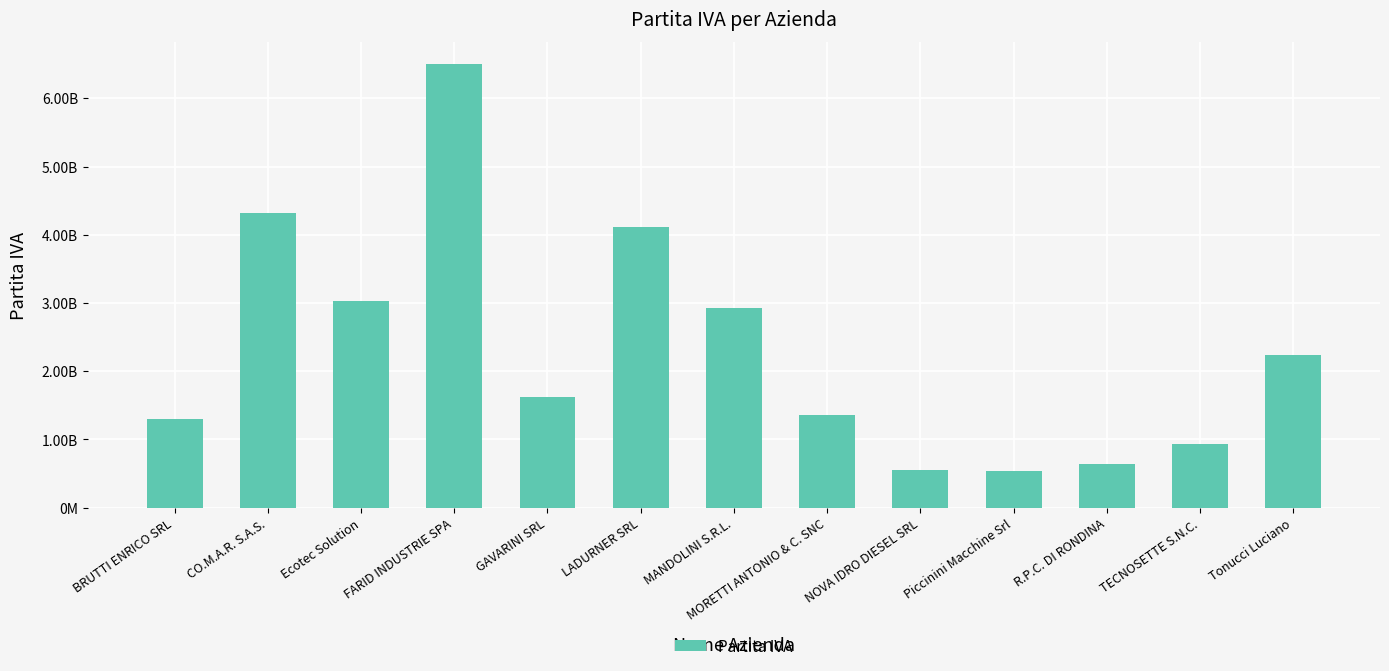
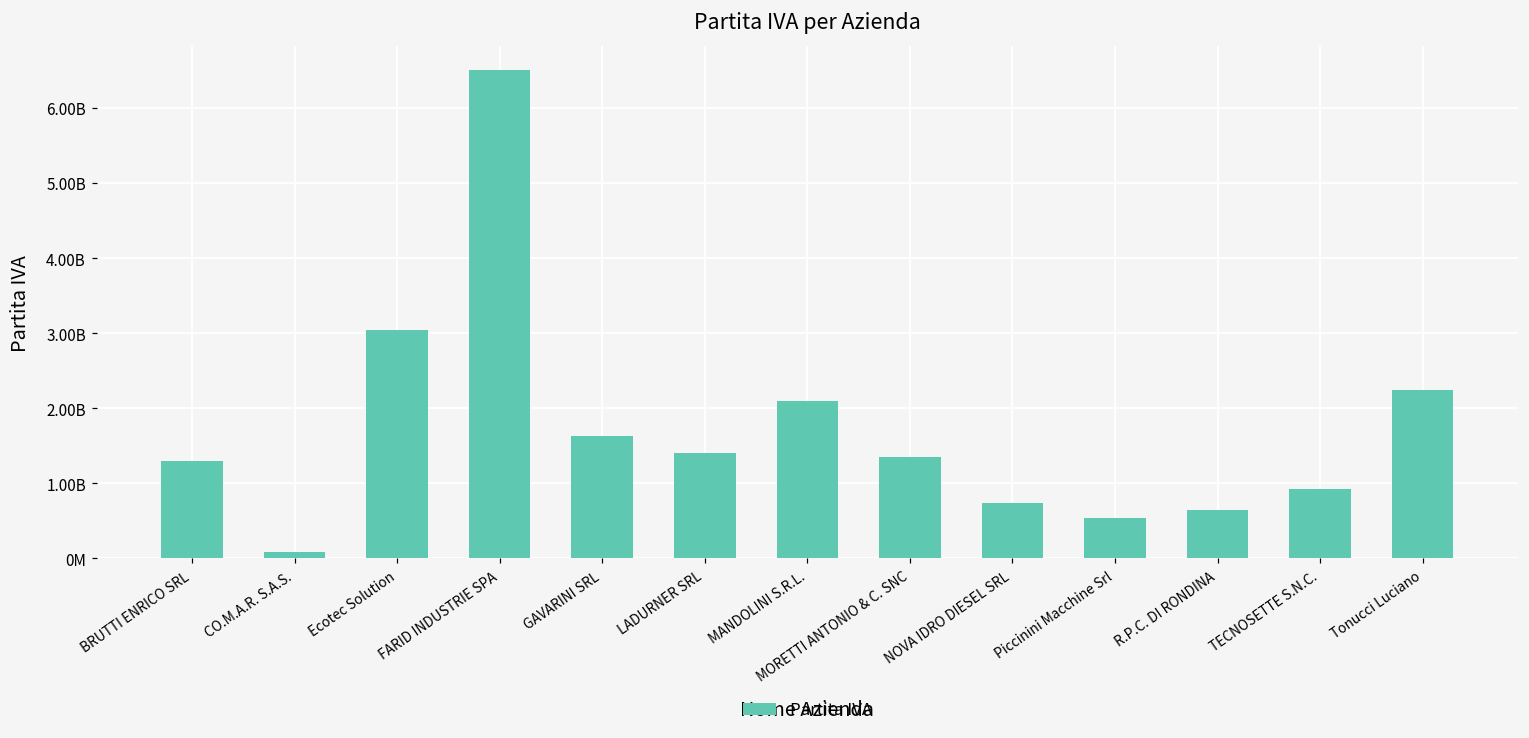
  {
    "BRUTTI ENRICO SRL": 1300000000,
-   "CO.M.A.R. S.A.S.": 4300000000,
+   "CO.M.A.R. S.A.S.": 100000000,
    "Ecotec Solution": 3000000000,
    "FARID INDUSTRIE SPA": 6500000000,
    "GAVARINI SRL": 1600000000,
-   "LADURNER SRL": 4100000000,
-   "MANDOLINI S.R.L.": 2900000000,
+   "LADURNER SRL": 1400000000,
+   "MANDOLINI S.R.L.": 2100000000,
    "MORETTI ANTONIO & C. SNC": 1400000000,
-   "NOVA IDRO DIESEL SRL": 500000000,
+   "NOVA IDRO DIESEL SRL": 700000000,
    "Piccinini Macchine Srl": 500000000,
    "R.P.C. DI RONDINA": 600000000,
    "TECNOSETTE S.N.C.": 900000000,
    "Tonucci Luciano": 2200000000
  }
